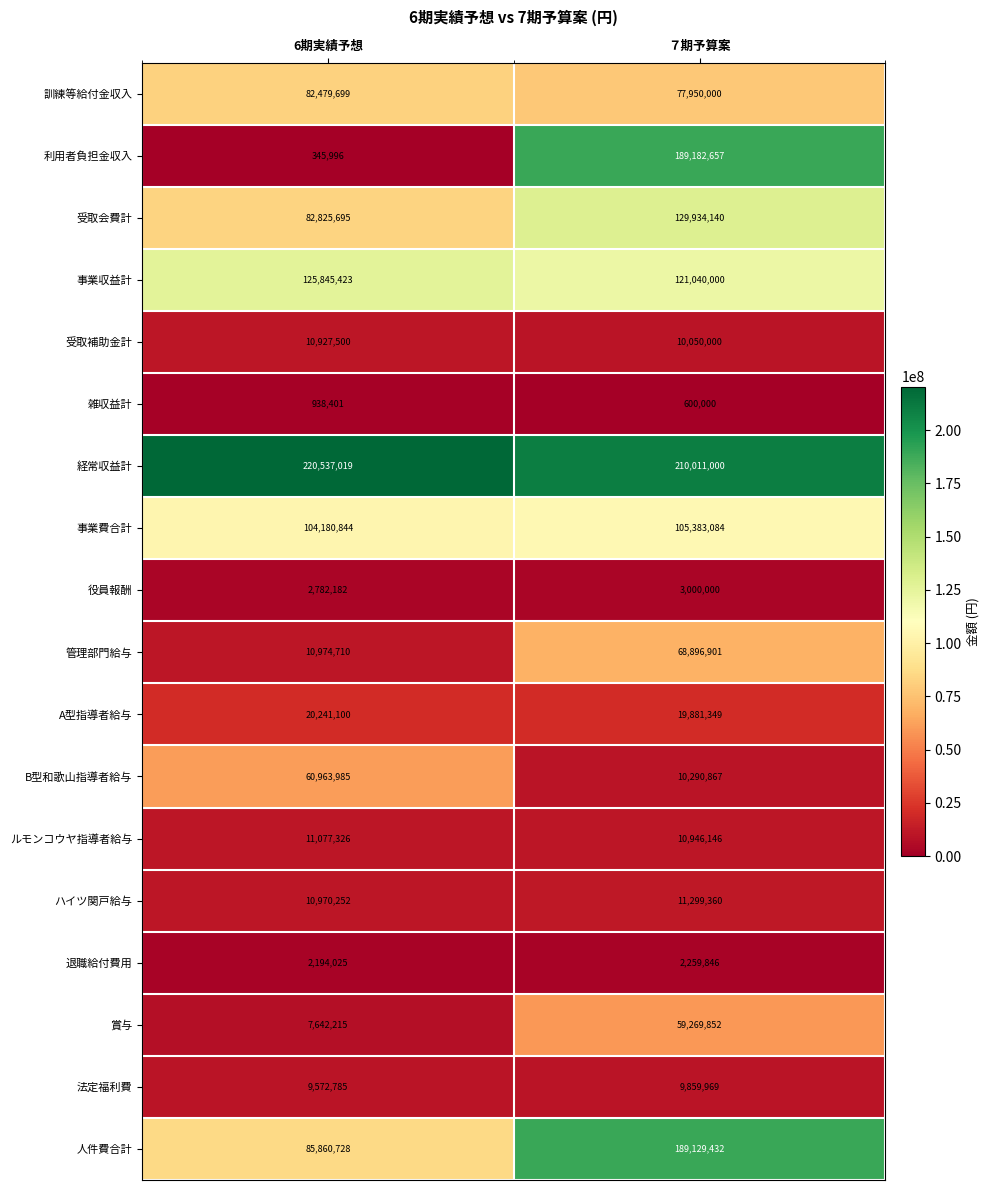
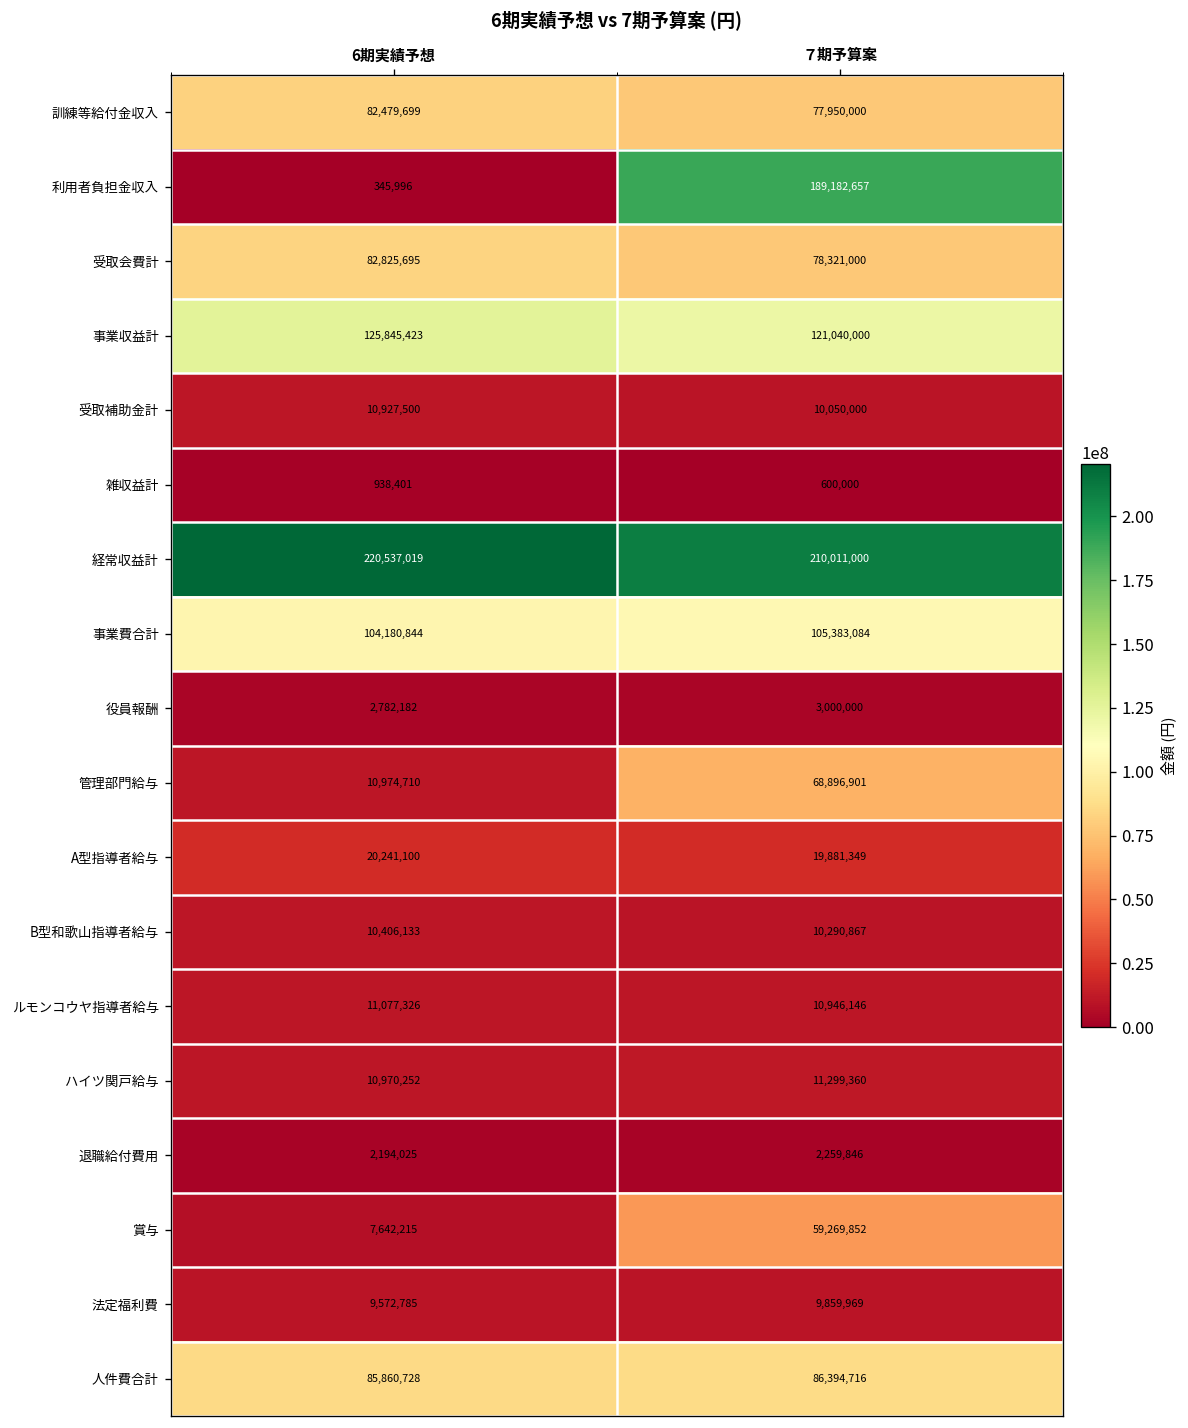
  {
    "訓練等給付金収入": {
      "6期実績予想": "82,479,699",
      "７期予算案": "77,950,000"
    },
    "利用者負担金収入": {
      "6期実績予想": "345,996",
      "７期予算案": "189,182,657"
    },
    "受取会費計": {
      "6期実績予想": "82,825,695",
-     "７期予算案": "129,934,140"
+     "７期予算案": "78,321,000"
    },
    "事業収益計": {
      "6期実績予想": "125,845,423",
      "７期予算案": "121,040,000"
    },
    "受取補助金計": {
      "6期実績予想": "10,927,500",
      "７期予算案": "10,050,000"
    },
    "雑収益計": {
      "6期実績予想": "938,401",
      "７期予算案": "600,000"
    },
    "経常収益計": {
      "6期実績予想": "220,537,019",
      "７期予算案": "210,011,000"
    },
    "事業費合計": {
      "6期実績予想": "104,180,844",
      "７期予算案": "105,383,084"
    },
    "役員報酬": {
      "6期実績予想": "2,782,182",
      "７期予算案": "3,000,000"
    },
    "管理部門給与": {
      "6期実績予想": "10,974,710",
      "７期予算案": "68,896,901"
    },
    "A型指導者給与": {
      "6期実績予想": "20,241,100",
      "７期予算案": "19,881,349"
    },
    "B型和歌山指導者給与": {
-     "6期実績予想": "60,963,985",
+     "6期実績予想": "10,406,133",
      "７期予算案": "10,290,867"
    },
    "ルモンコウヤ指導者給与": {
      "6期実績予想": "11,077,326",
      "７期予算案": "10,946,146"
    },
    "ハイツ関戸給与": {
      "6期実績予想": "10,970,252",
      "７期予算案": "11,299,360"
    },
    "退職給付費用": {
      "6期実績予想": "2,194,025",
      "７期予算案": "2,259,846"
    },
    "賞与": {
      "6期実績予想": "7,642,215",
      "７期予算案": "59,269,852"
    },
    "法定福利費": {
      "6期実績予想": "9,572,785",
      "７期予算案": "9,859,969"
    },
    "人件費合計": {
      "6期実績予想": "85,860,728",
-     "７期予算案": "189,129,432"
+     "７期予算案": "86,394,716"
    }
  }
